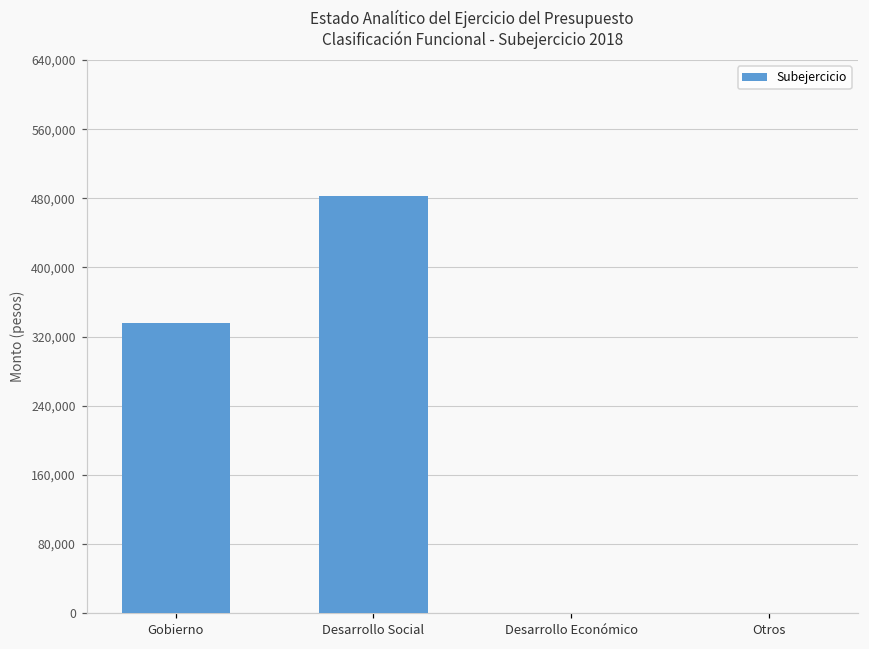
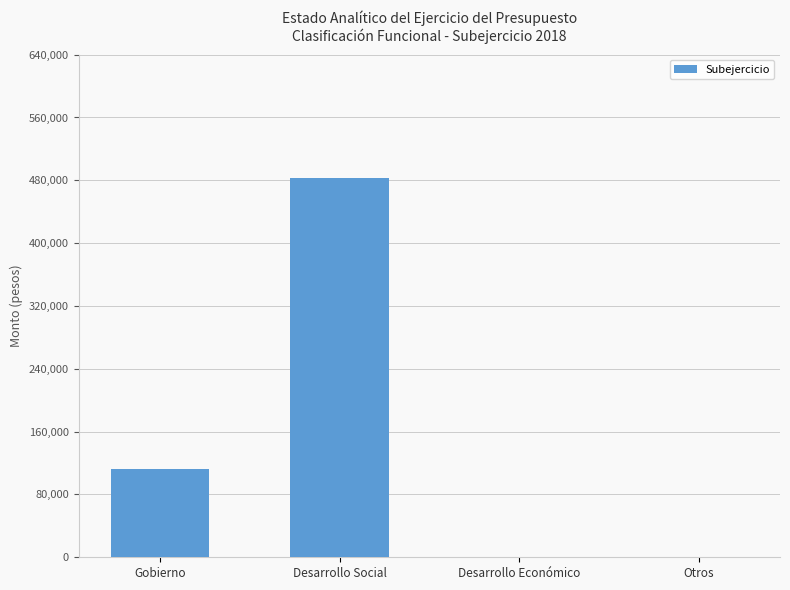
  {
-   "Gobierno": "340,000",
+   "Gobierno": "110,000",
    "Desarrollo Social": "480,000",
    "Desarrollo Económico": "0",
    "Otros": "0"
  }
